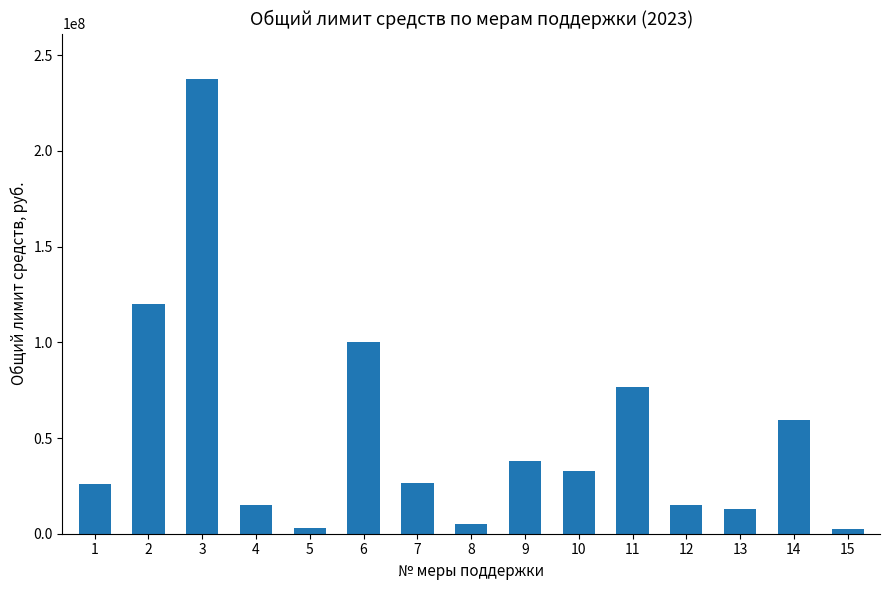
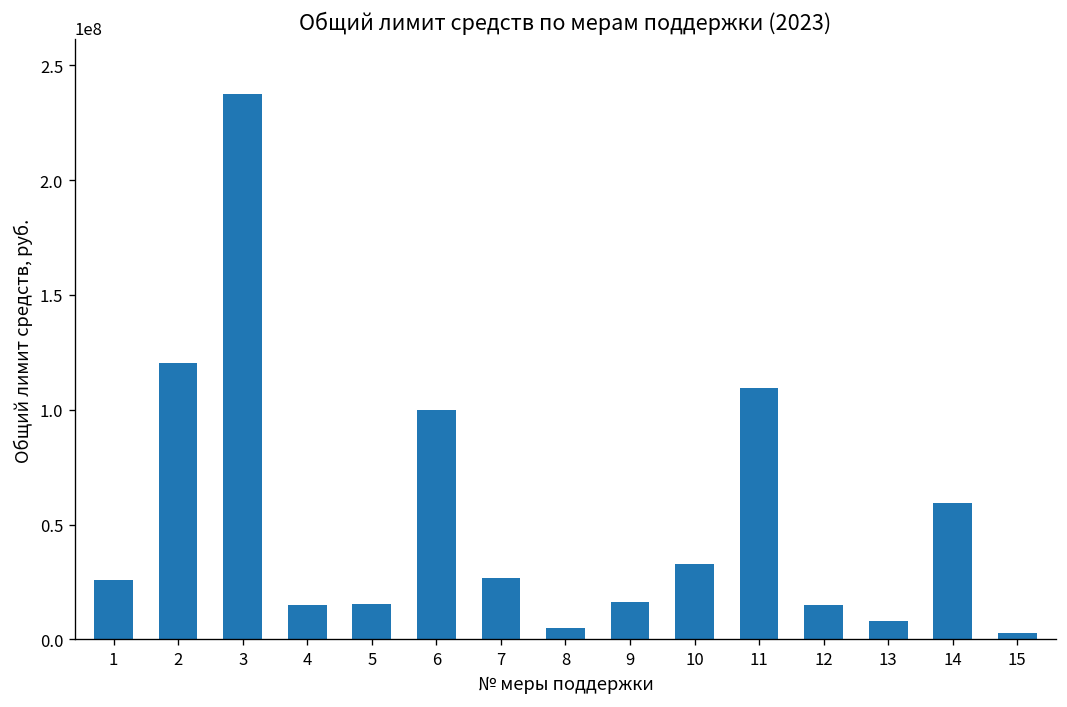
  {
    "1": 26000000,
    "2": 120000000,
    "3": 238000000,
    "4": 15000000,
-   "5": 3000000,
+   "5": 16000000,
    "6": 100000000,
    "7": 27000000,
    "8": 5000000,
-   "9": 38000000,
+   "9": 16000000,
    "10": 33000000,
-   "11": 77000000,
+   "11": 110000000,
    "12": 15000000,
-   "13": 13000000,
+   "13": 8000000,
    "14": 60000000,
    "15": 3000000
  }
